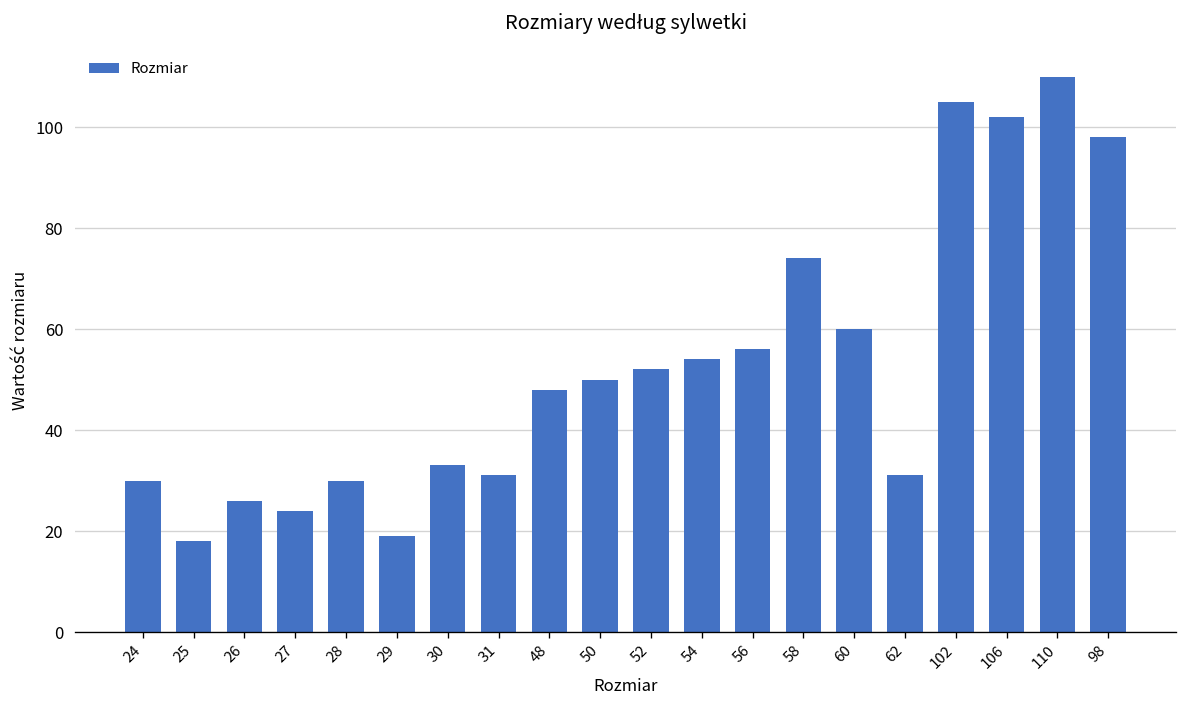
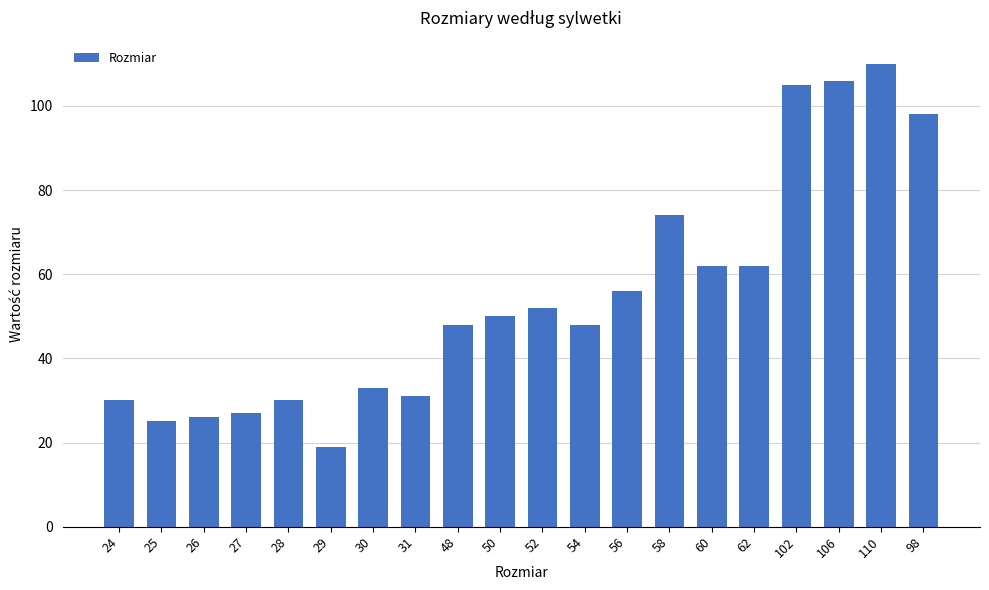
  {
    "24": 30,
-   "25": 18,
+   "25": 25,
    "26": 26,
-   "27": 24,
+   "27": 27,
    "28": 30,
    "29": 19,
    "30": 33,
    "31": 31,
    "48": 48,
    "50": 50,
    "52": 52,
-   "54": 54,
+   "54": 48,
    "56": 56,
    "58": 74,
-   "60": 60,
-   "62": 31,
+   "60": 62,
+   "62": 62,
    "102": 105,
-   "106": 102,
+   "106": 106,
    "110": 110,
    "98": 98
  }
